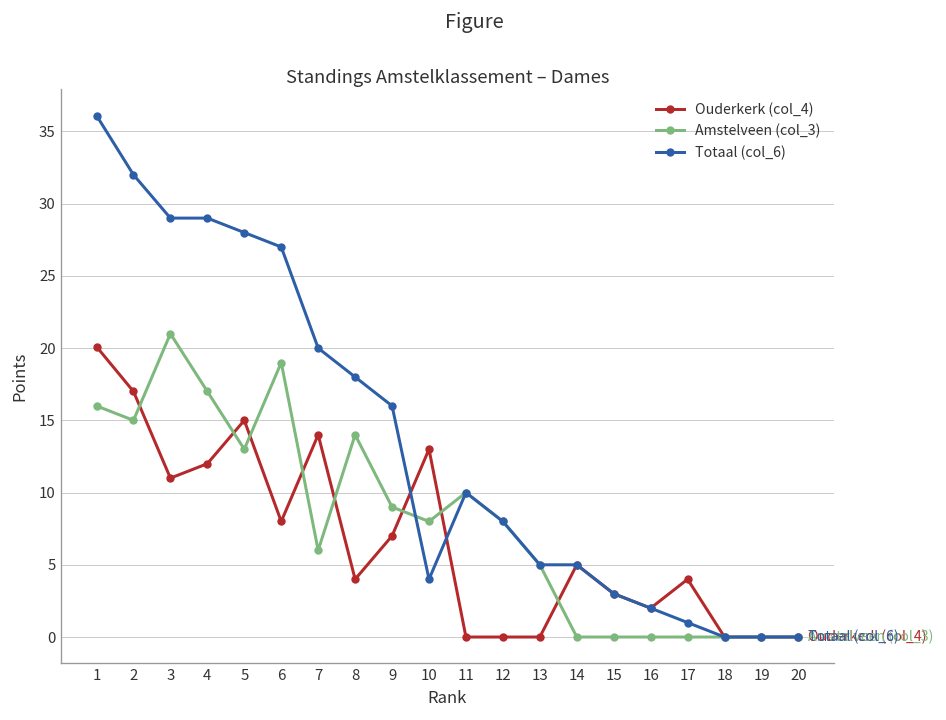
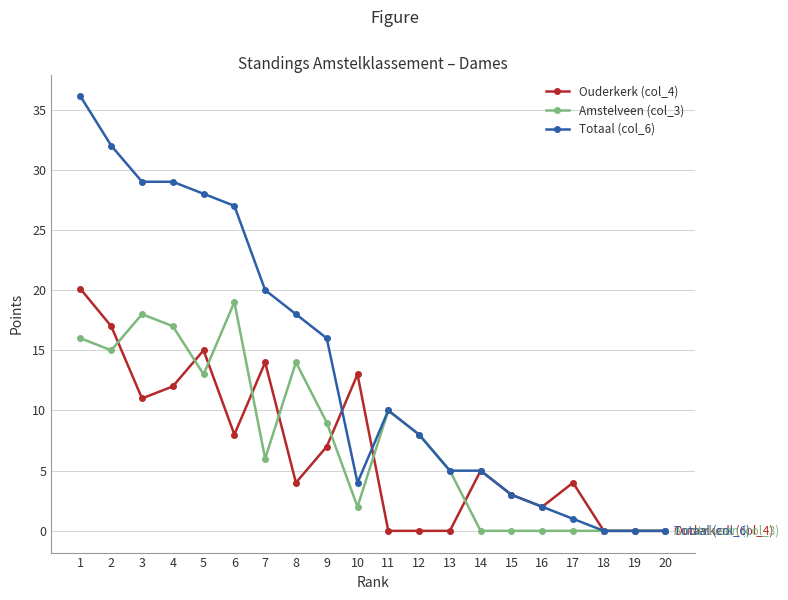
  {
    "Ouderkerk (col_4)": {
      "1": 20,
      "2": 17,
      "3": 11,
      "4": 12,
      "5": 15,
      "6": 8,
      "7": 14,
      "8": 4,
      "9": 7,
      "10": 13,
      "11": 0,
      "12": 0,
      "13": 0,
      "17": 4
    },
    "Amstelveen (col_3)": {
      "1": 16,
      "2": 15,
-     "3": 21,
+     "3": 18,
      "4": 17,
      "5": 13,
      "6": 19,
      "7": 6,
      "8": 14,
      "9": 9,
-     "10": 8,
+     "10": 2,
      "14": 0,
      "15": 0,
      "16": 0,
      "17": 0
    },
    "Totaal (col_6)": {
      "1": 36,
      "2": 32,
      "3": 29,
      "4": 29,
      "5": 28,
      "6": 27,
      "7": 20,
      "8": 18,
      "9": 16,
      "10": 4,
      "17": 1
    }
  }
